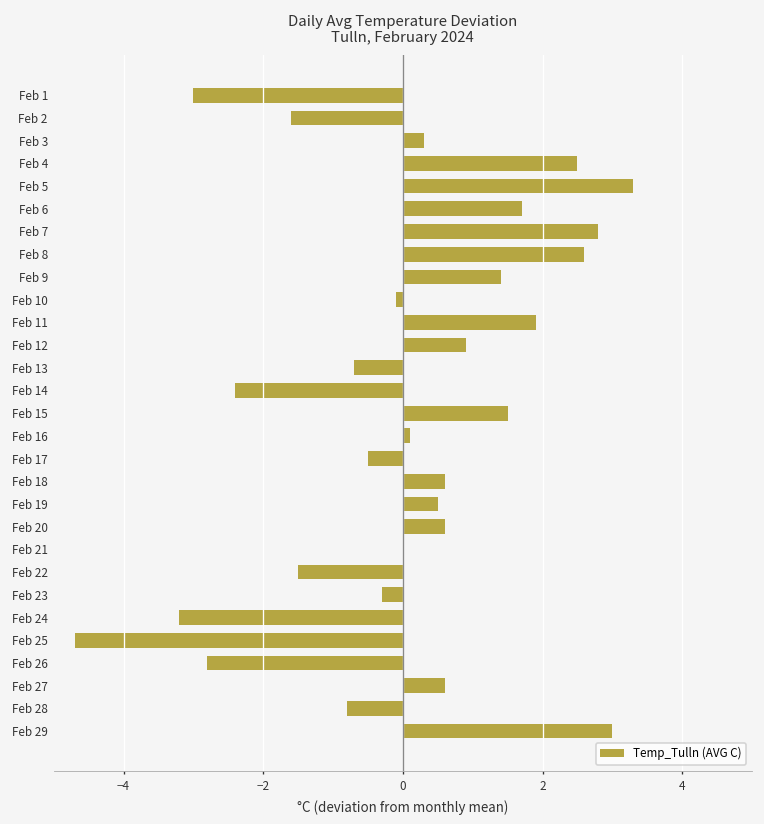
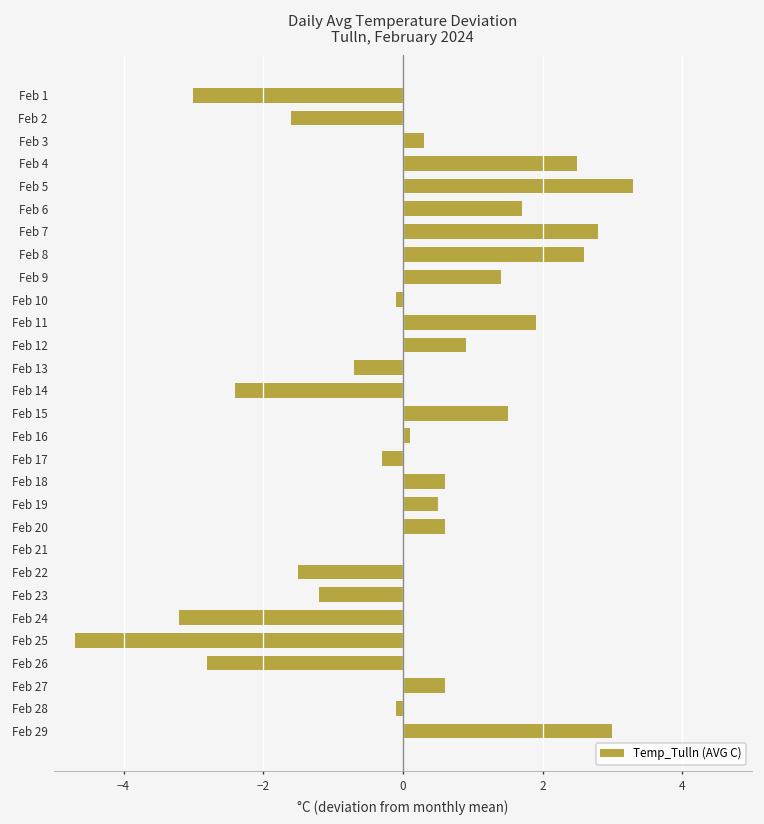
  {
    "Feb 1": -3.0,
    "Feb 2": -1.6,
    "Feb 3": 0.3,
    "Feb 4": 2.5,
    "Feb 5": 3.3,
    "Feb 6": 1.7,
    "Feb 7": 2.8,
    "Feb 8": 2.6,
    "Feb 9": 1.4,
    "Feb 10": -0.1,
    "Feb 11": 1.9,
    "Feb 12": 0.9,
    "Feb 13": -0.7,
    "Feb 14": -2.4,
    "Feb 15": 1.5,
    "Feb 16": 0.1,
-   "Feb 17": -0.5,
+   "Feb 17": -0.3,
    "Feb 18": 0.6,
    "Feb 19": 0.5,
    "Feb 20": 0.6,
    "Feb 21": 0.0,
    "Feb 22": -1.5,
-   "Feb 23": -0.3,
+   "Feb 23": -1.2,
    "Feb 24": -3.2,
    "Feb 25": -4.7,
    "Feb 26": -2.8,
    "Feb 27": 0.6,
-   "Feb 28": -0.8,
+   "Feb 28": -0.1,
    "Feb 29": 3.0
  }
